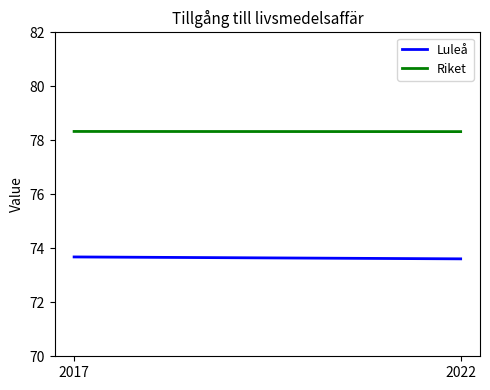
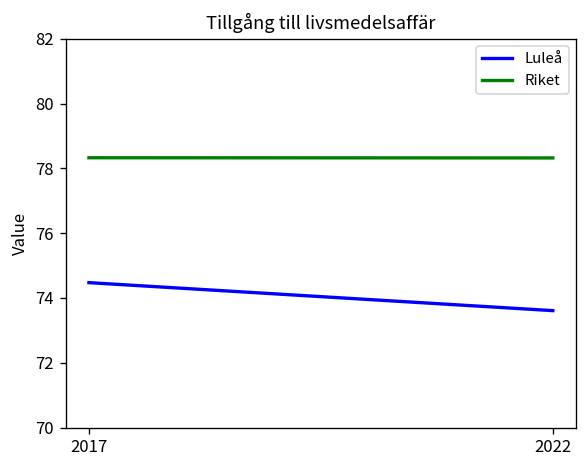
  {
    "Luleå": {
-     "2017": 73.7,
+     "2017": 74.5,
      "2022": 73.6
    },
    "Riket": {
      "2017": 78.3,
      "2022": 78.3
    }
  }
